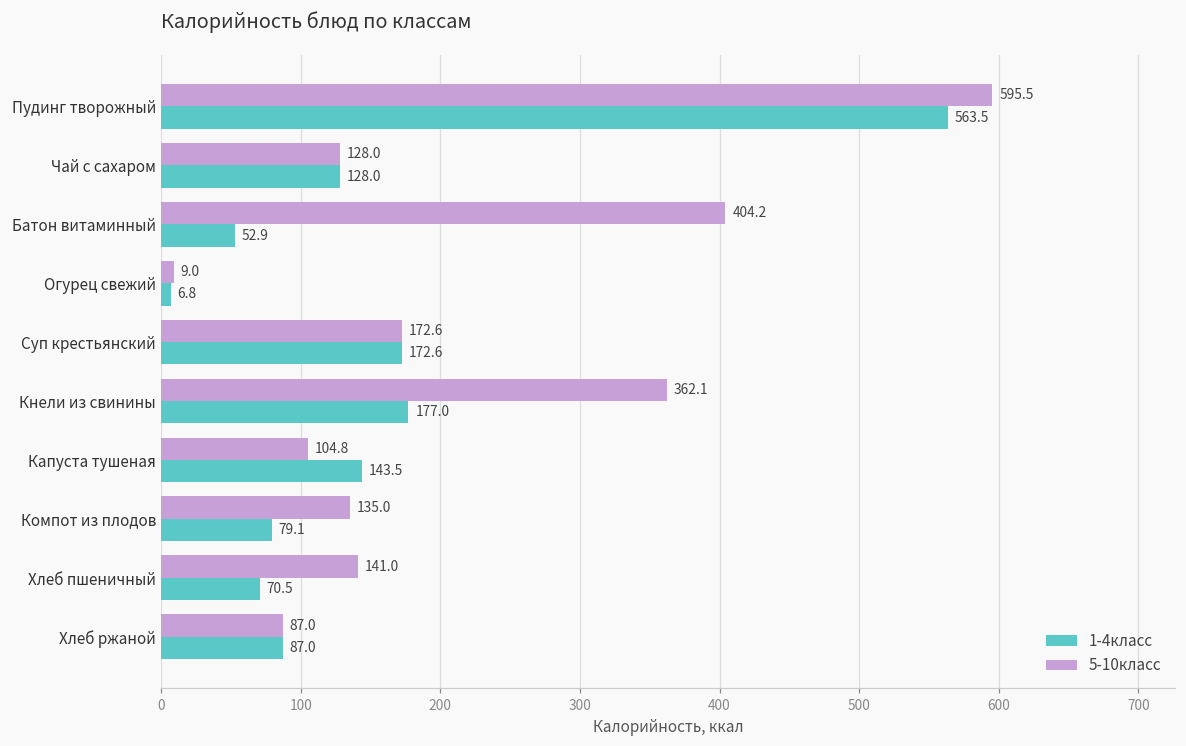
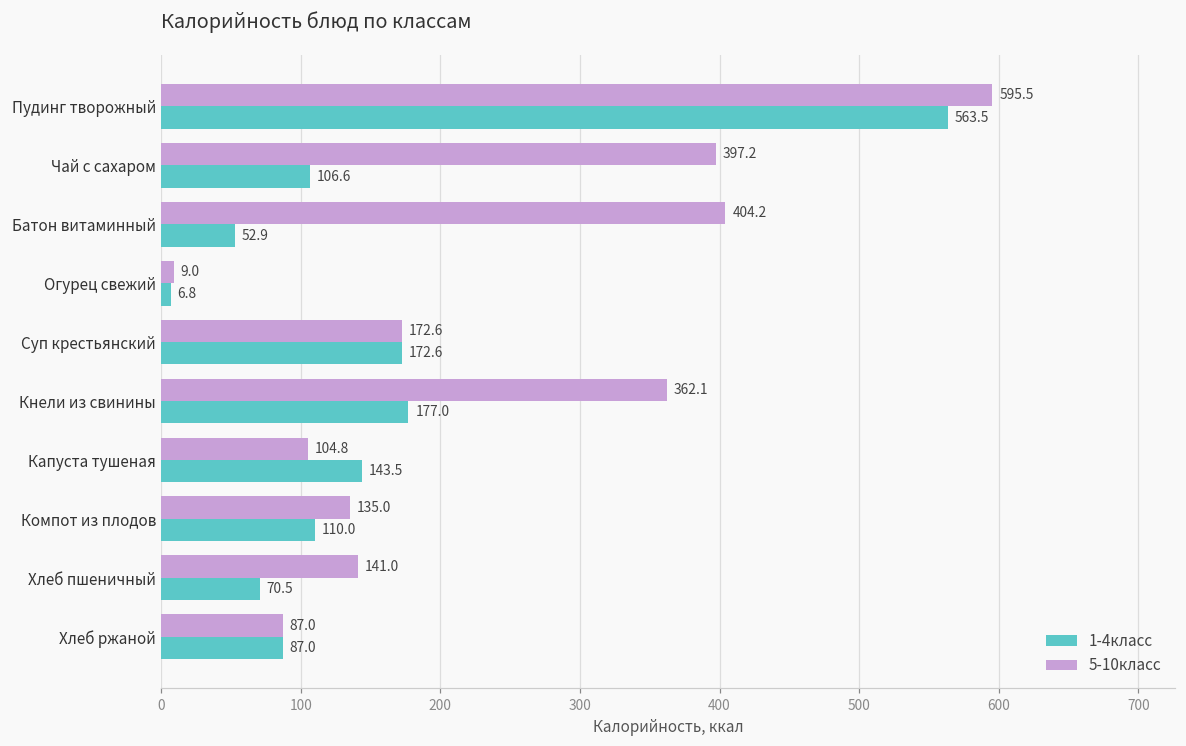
  {
    "1-4класс": {
      "Пудинг творожный": 563.5,
-     "Чай с сахаром": 128.0,
+     "Чай с сахаром": 106.6,
      "Батон витаминный": 52.9,
      "Огурец свежий": 6.8,
      "Суп крестьянский": 172.6,
      "Кнели из свинины": 177.0,
      "Капуста тушеная": 143.5,
-     "Компот из плодов": 79.1,
+     "Компот из плодов": 110.0,
      "Хлеб пшеничный": 70.5,
      "Хлеб ржаной": 87.0
    },
    "5-10класс": {
      "Пудинг творожный": 595.5,
-     "Чай с сахаром": 128.0,
+     "Чай с сахаром": 397.2,
      "Батон витаминный": 404.2,
      "Огурец свежий": 9.0,
      "Суп крестьянский": 172.6,
      "Кнели из свинины": 362.1,
      "Капуста тушеная": 104.8,
      "Компот из плодов": 135.0,
      "Хлеб пшеничный": 141.0,
      "Хлеб ржаной": 87.0
    }
  }
